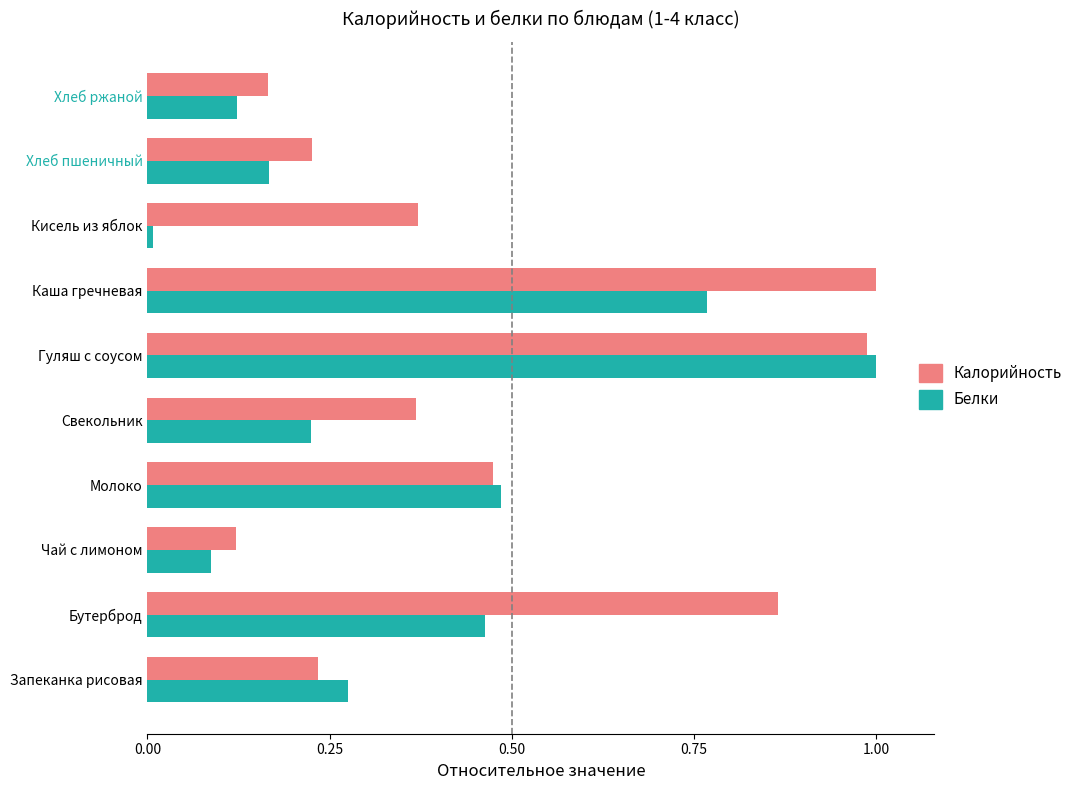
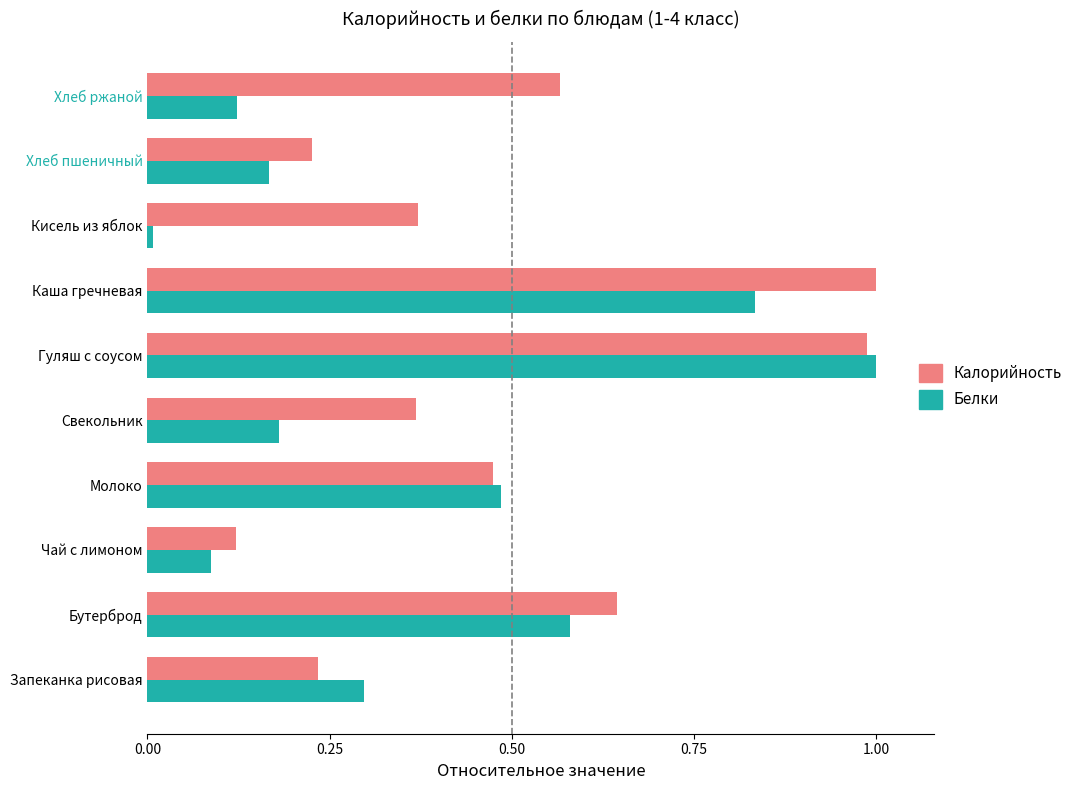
  {
    "Калорийность": {
-     "Хлеб ржаной": 0.17,
+     "Хлеб ржаной": 0.57,
      "Хлеб пшеничный": 0.23,
      "Кисель из яблок": 0.37,
      "Каша гречневая": 1.00,
      "Гуляш с соусом": 0.99,
      "Свекольник": 0.37,
      "Молоко": 0.47,
      "Чай с лимоном": 0.12,
-     "Бутерброд": 0.87,
+     "Бутерброд": 0.64,
      "Запеканка рисовая": 0.23
    },
    "Белки": {
      "Хлеб ржаной": 0.12,
      "Хлеб пшеничный": 0.17,
      "Кисель из яблок": 0.01,
-     "Каша гречневая": 0.77,
+     "Каша гречневая": 0.83,
      "Гуляш с соусом": 1.00,
-     "Свекольник": 0.22,
+     "Свекольник": 0.18,
      "Молоко": 0.49,
      "Чай с лимоном": 0.09,
-     "Бутерброд": 0.46,
-     "Запеканка рисовая": 0.28
+     "Бутерброд": 0.58,
+     "Запеканка рисовая": 0.30
    }
  }
